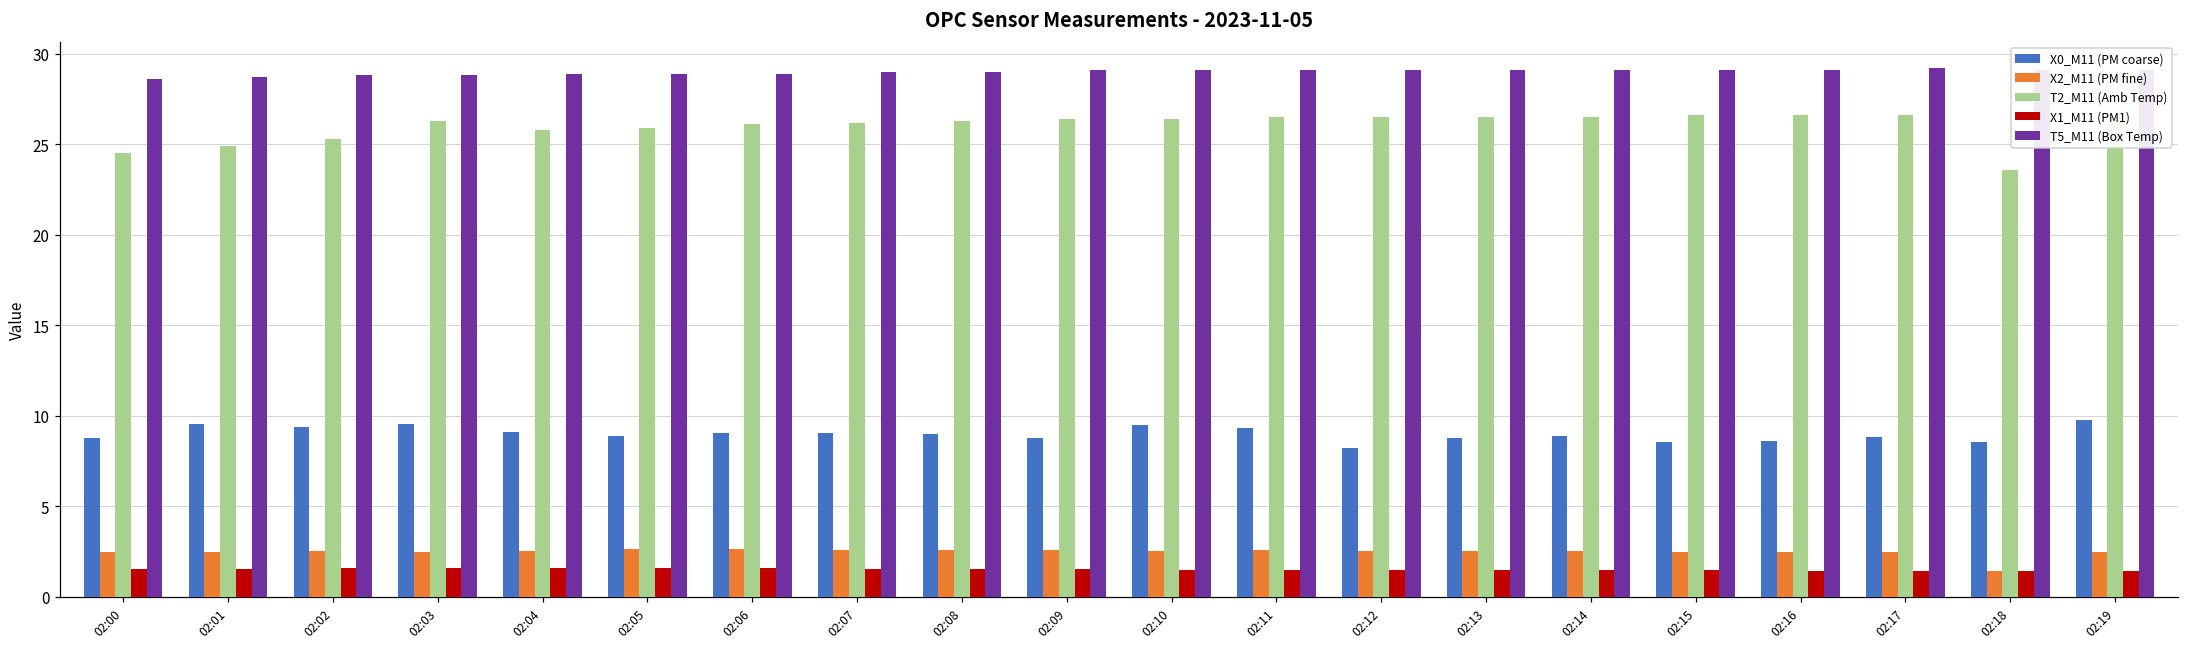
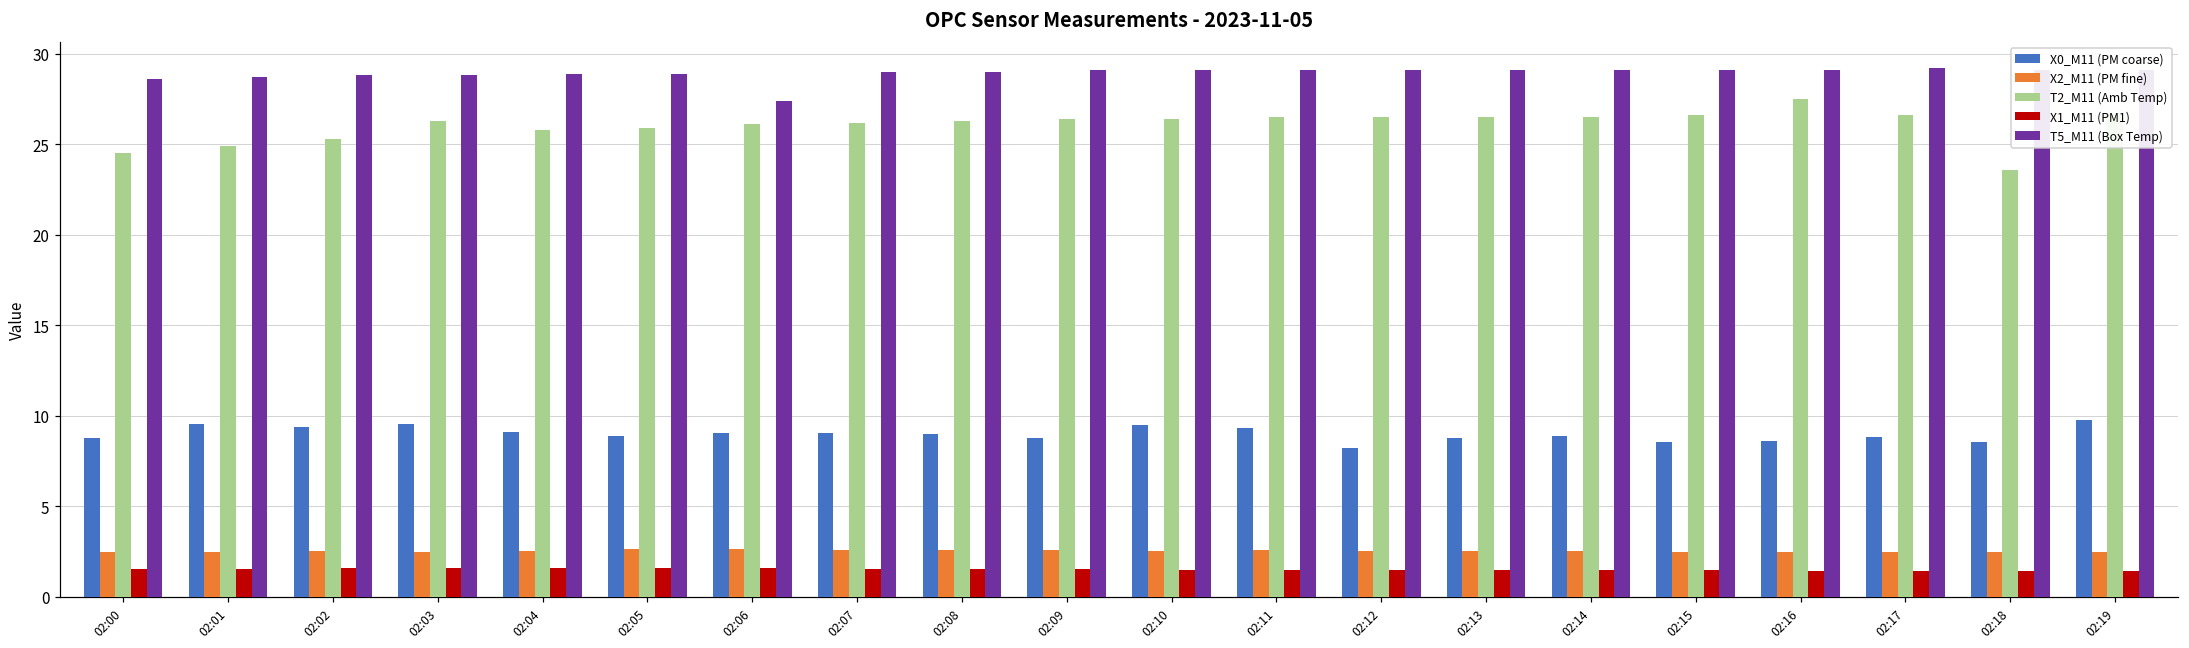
  {
    "X0_M11 (PM coarse)": {
      "02:00": 8.8,
      "02:01": 9.6,
      "02:02": 9.4,
      "02:03": 9.6,
      "02:04": 9.1,
      "02:05": 8.9,
      "02:06": 9.1,
      "02:07": 9.0,
      "02:08": 9.0,
      "02:09": 8.8,
      "02:10": 9.5,
      "02:11": 9.3,
      "02:12": 8.2,
      "02:13": 8.8,
      "02:14": 8.9,
      "02:15": 8.6,
      "02:16": 8.6,
      "02:17": 8.8,
      "02:18": 8.5,
      "02:19": 9.8
    },
    "X2_M11 (PM fine)": {
      "02:00": 2.5,
      "02:01": 2.5,
      "02:02": 2.5,
      "02:03": 2.5,
      "02:04": 2.6,
      "02:05": 2.7,
      "02:06": 2.7,
      "02:07": 2.6,
      "02:08": 2.6,
      "02:09": 2.6,
      "02:10": 2.6,
      "02:11": 2.6,
      "02:12": 2.5,
      "02:13": 2.5,
      "02:14": 2.6,
      "02:15": 2.5,
      "02:16": 2.5,
      "02:17": 2.5,
-     "02:18": 1.4,
+     "02:18": 2.5,
      "02:19": 2.5
    },
    "T2_M11 (Amb Temp)": {
      "02:00": 24.5,
      "02:01": 24.9,
      "02:02": 25.3,
      "02:03": 26.3,
      "02:04": 25.8,
      "02:05": 25.9,
      "02:06": 26.1,
      "02:07": 26.2,
      "02:08": 26.3,
      "02:09": 26.4,
      "02:10": 26.4,
      "02:11": 26.5,
      "02:12": 26.5,
      "02:13": 26.5,
      "02:14": 26.5,
      "02:15": 26.6,
-     "02:16": 26.6,
+     "02:16": 27.5,
      "02:17": 26.6,
      "02:18": 23.6
    },
    "X1_M11 (PM1)": {
      "02:00": 1.6,
      "02:01": 1.6,
      "02:02": 1.6,
      "02:03": 1.6,
      "02:04": 1.6,
      "02:05": 1.6,
      "02:06": 1.6,
      "02:07": 1.6,
      "02:08": 1.6,
      "02:09": 1.5,
      "02:10": 1.5,
      "02:11": 1.5,
      "02:12": 1.5,
      "02:13": 1.5,
      "02:14": 1.5,
      "02:15": 1.5,
      "02:16": 1.4,
      "02:17": 1.4,
      "02:18": 1.4,
      "02:19": 1.4
    },
    "T5_M11 (Box Temp)": {
      "02:00": 28.6,
      "02:01": 28.7,
      "02:02": 28.8,
      "02:03": 28.8,
      "02:04": 28.9,
      "02:05": 28.9,
-     "02:06": 28.9,
+     "02:06": 27.4,
      "02:07": 29.0,
      "02:08": 29.0,
      "02:09": 29.1,
      "02:10": 29.1,
      "02:11": 29.1,
      "02:12": 29.1,
      "02:13": 29.1,
      "02:14": 29.1,
      "02:15": 29.1,
      "02:16": 29.1,
      "02:17": 29.2
    }
  }
